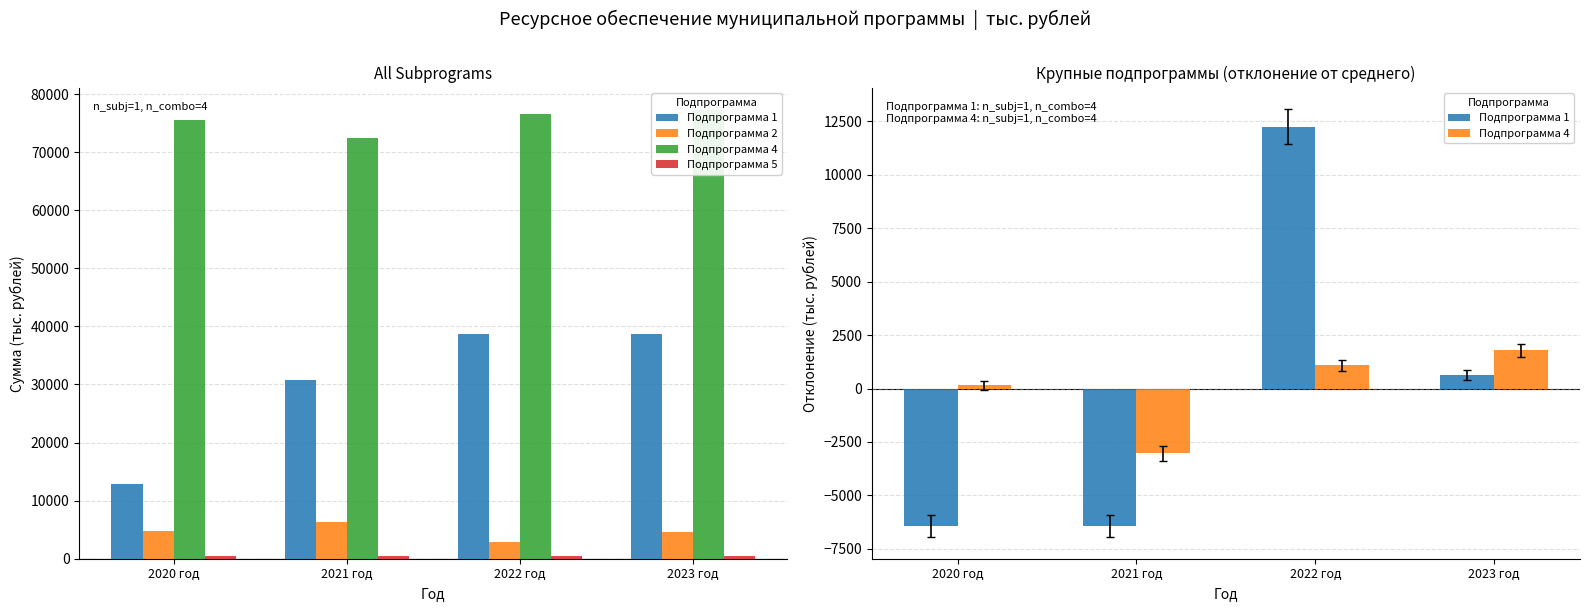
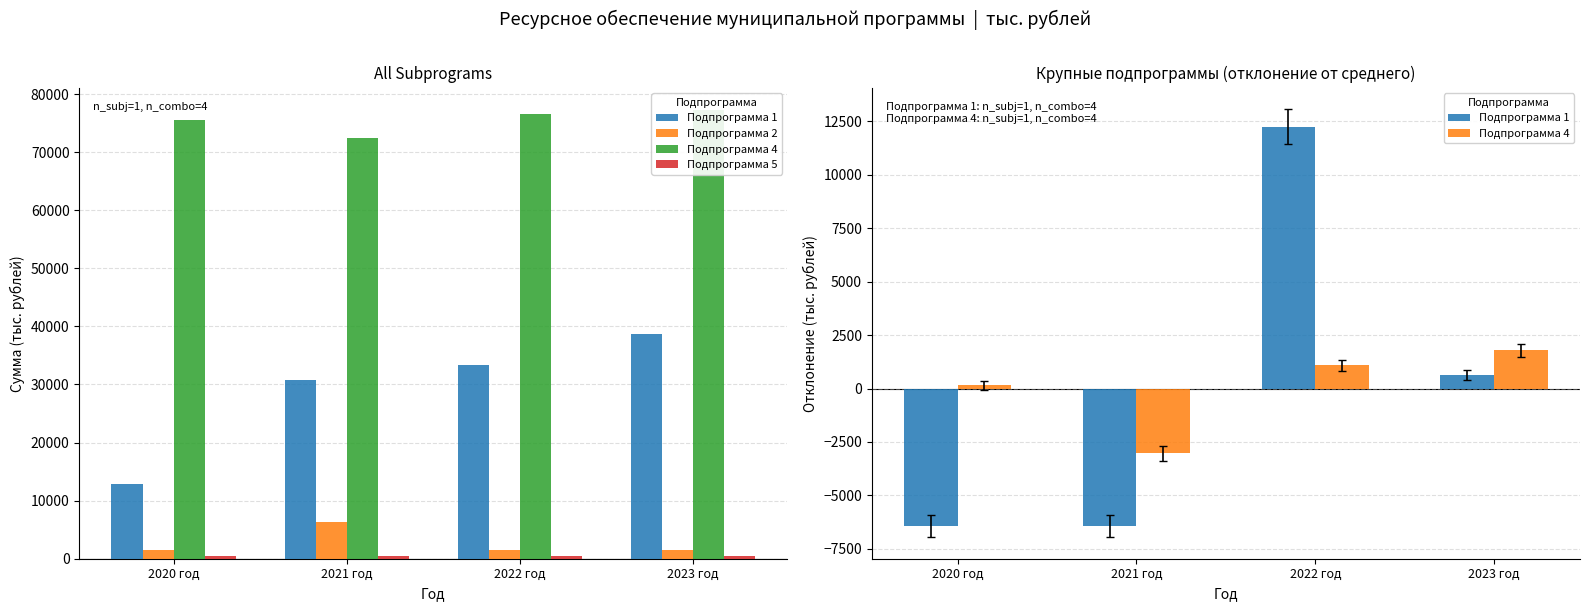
  {
    "All Subprograms": {
      "Подпрограмма 1": {
        "2020 год": 13000,
        "2021 год": 31000,
-       "2022 год": 39000,
+       "2022 год": 33000,
        "2023 год": 39000
      },
      "Подпрограмма 2": {
-       "2020 год": 5000,
+       "2020 год": 1000,
        "2021 год": 6000,
-       "2022 год": 3000,
-       "2023 год": 5000
+       "2022 год": 1000,
+       "2023 год": 2000
      },
      "Подпрограмма 5": {
        "2020 год": 1000,
        "2021 год": 1000,
        "2022 год": 1000,
        "2023 год": 1000
      }
    },
    "Крупные подпрограммы (отклонение от среднего)": {
      "Подпрограмма 1": {
        "2020 год": -6400,
        "2021 год": -6400,
        "2022 год": 12300,
        "2023 год": 600
      },
      "Подпрограмма 4": {
        "2020 год": 200,
        "2021 год": -3000,
        "2022 год": 1100,
        "2023 год": 1800
      }
    }
  }
